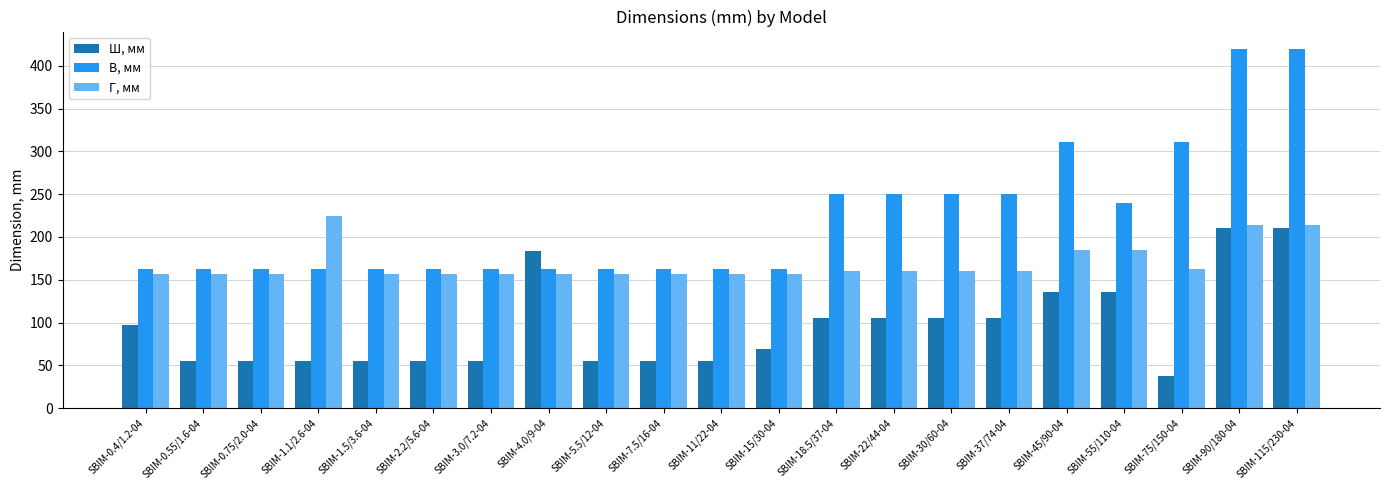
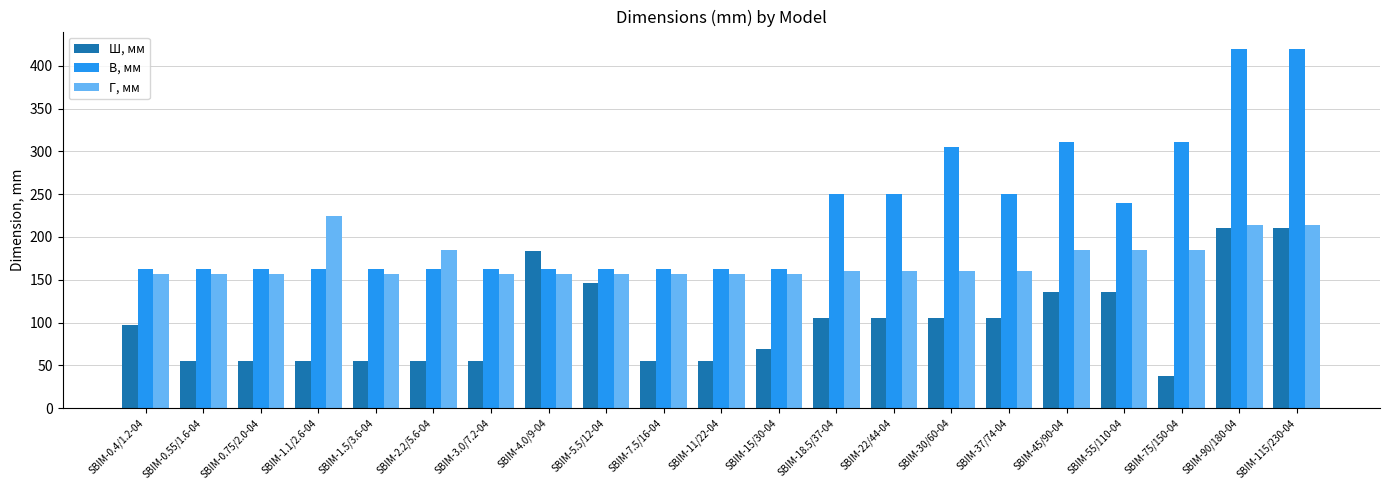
  {
    "Ш, мм": {
      "SBIM-0.4/1.2-04": 100,
      "SBIM-0.55/1.6-04": 60,
      "SBIM-0.75/2.0-04": 60,
      "SBIM-1.1/2.6-04": 60,
      "SBIM-1.5/3.6-04": 60,
      "SBIM-2.2/5.6-04": 60,
      "SBIM-3.0/7.2-04": 60,
      "SBIM-4.0/9-04": 180,
-     "SBIM-5.5/12-04": 60,
+     "SBIM-5.5/12-04": 150,
      "SBIM-7.5/16-04": 60,
      "SBIM-11/22-04": 60,
      "SBIM-15/30-04": 70,
      "SBIM-18.5/37-04": 110,
      "SBIM-22/44-04": 110,
      "SBIM-30/60-04": 110,
      "SBIM-37/74-04": 110,
      "SBIM-45/90-04": 140,
      "SBIM-55/110-04": 140,
      "SBIM-75/150-04": 40,
      "SBIM-90/180-04": 210,
      "SBIM-115/230-04": 210
    },
    "В, мм": {
      "SBIM-0.4/1.2-04": 160,
      "SBIM-0.55/1.6-04": 160,
      "SBIM-0.75/2.0-04": 160,
      "SBIM-1.1/2.6-04": 160,
      "SBIM-1.5/3.6-04": 160,
      "SBIM-2.2/5.6-04": 160,
      "SBIM-3.0/7.2-04": 160,
      "SBIM-4.0/9-04": 160,
      "SBIM-5.5/12-04": 160,
      "SBIM-7.5/16-04": 160,
      "SBIM-11/22-04": 160,
      "SBIM-15/30-04": 160,
      "SBIM-18.5/37-04": 250,
      "SBIM-22/44-04": 250,
-     "SBIM-30/60-04": 250,
+     "SBIM-30/60-04": 310,
      "SBIM-37/74-04": 250,
      "SBIM-45/90-04": 310,
      "SBIM-55/110-04": 240,
      "SBIM-75/150-04": 310,
      "SBIM-90/180-04": 420,
      "SBIM-115/230-04": 420
    },
    "Г, мм": {
      "SBIM-0.4/1.2-04": 160,
      "SBIM-0.55/1.6-04": 160,
      "SBIM-0.75/2.0-04": 160,
      "SBIM-1.1/2.6-04": 230,
      "SBIM-1.5/3.6-04": 160,
-     "SBIM-2.2/5.6-04": 160,
+     "SBIM-2.2/5.6-04": 190,
      "SBIM-3.0/7.2-04": 160,
      "SBIM-4.0/9-04": 160,
      "SBIM-5.5/12-04": 160,
      "SBIM-7.5/16-04": 160,
      "SBIM-11/22-04": 160,
      "SBIM-15/30-04": 160,
      "SBIM-18.5/37-04": 160,
      "SBIM-22/44-04": 160,
      "SBIM-30/60-04": 160,
      "SBIM-37/74-04": 160,
      "SBIM-45/90-04": 190,
      "SBIM-55/110-04": 190,
-     "SBIM-75/150-04": 160,
+     "SBIM-75/150-04": 190,
      "SBIM-90/180-04": 210,
      "SBIM-115/230-04": 210
    }
  }
